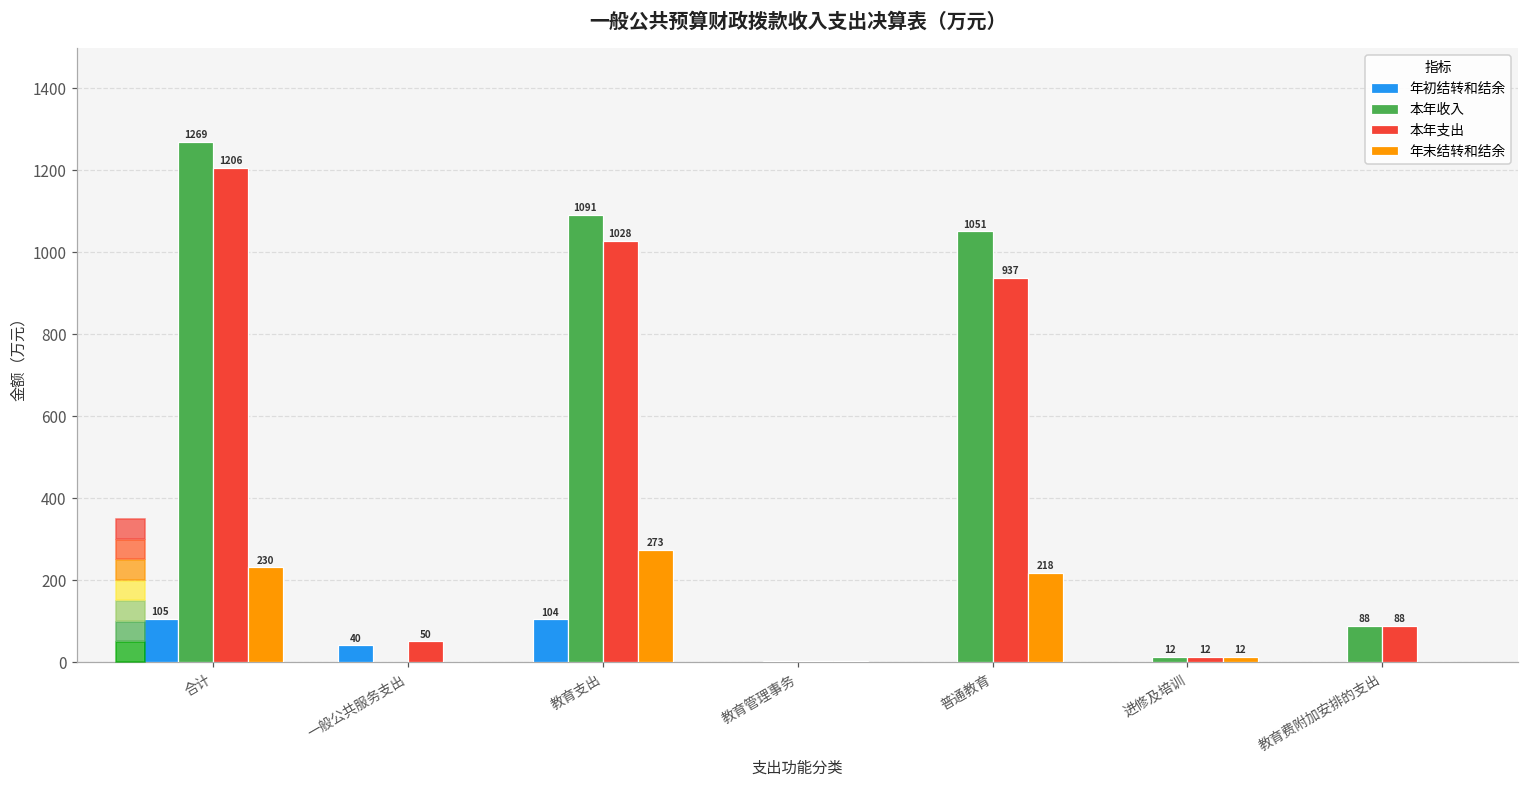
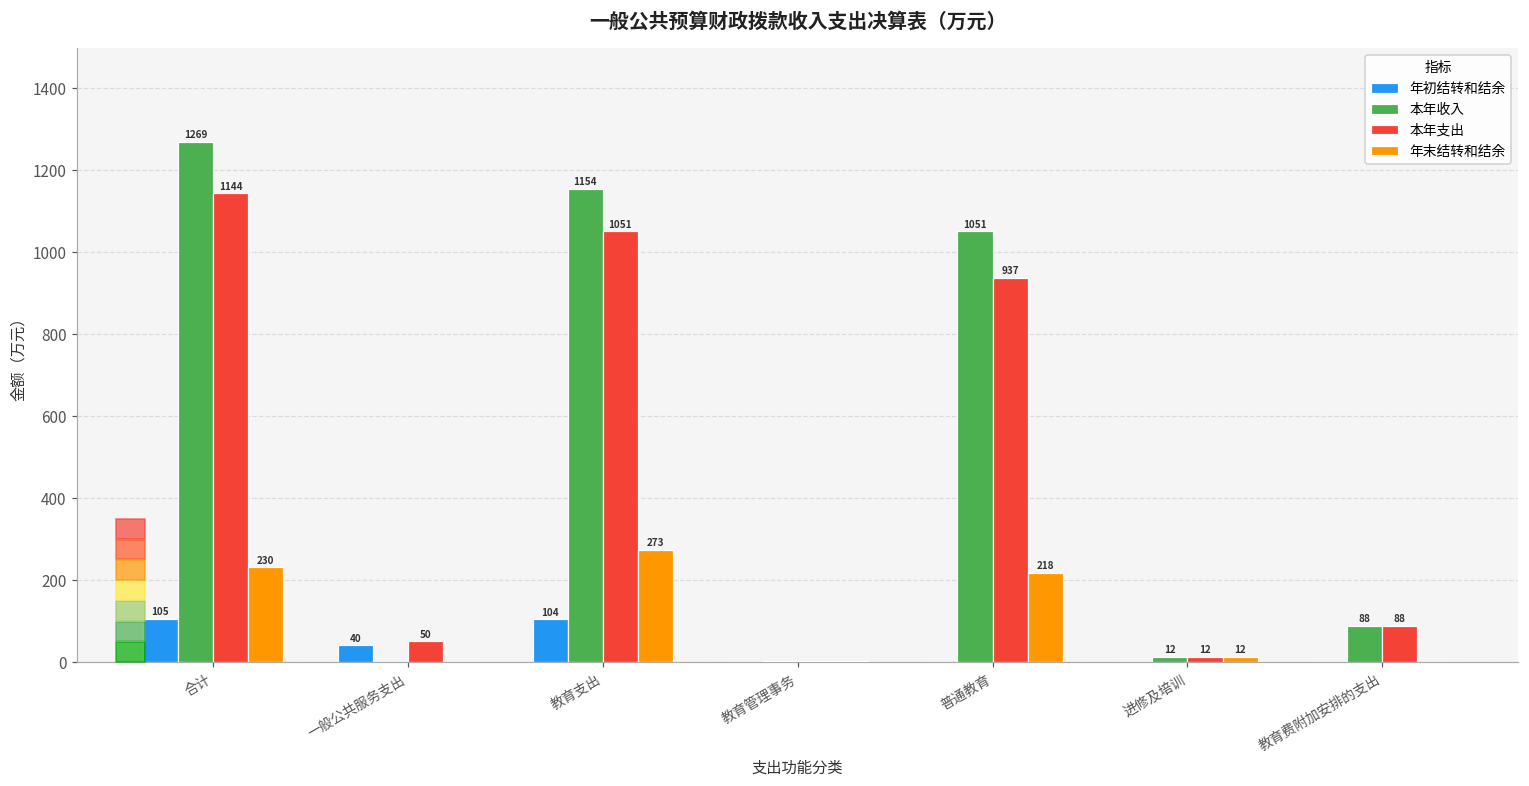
  {
    "年初结转和结余": {
      "合计": 105,
      "一般公共服务支出": 40,
      "教育支出": 104
    },
    "本年收入": {
      "合计": 1269,
-     "教育支出": 1091,
+     "教育支出": 1154,
      "普通教育": 1051,
      "进修及培训": 12,
      "教育费附加安排的支出": 88
    },
    "本年支出": {
-     "合计": 1206,
+     "合计": 1144,
      "一般公共服务支出": 50,
-     "教育支出": 1028,
+     "教育支出": 1051,
      "普通教育": 937,
      "进修及培训": 12,
      "教育费附加安排的支出": 88
    },
    "年末结转和结余": {
      "合计": 230,
      "教育支出": 273,
      "普通教育": 218,
      "进修及培训": 12
    }
  }
